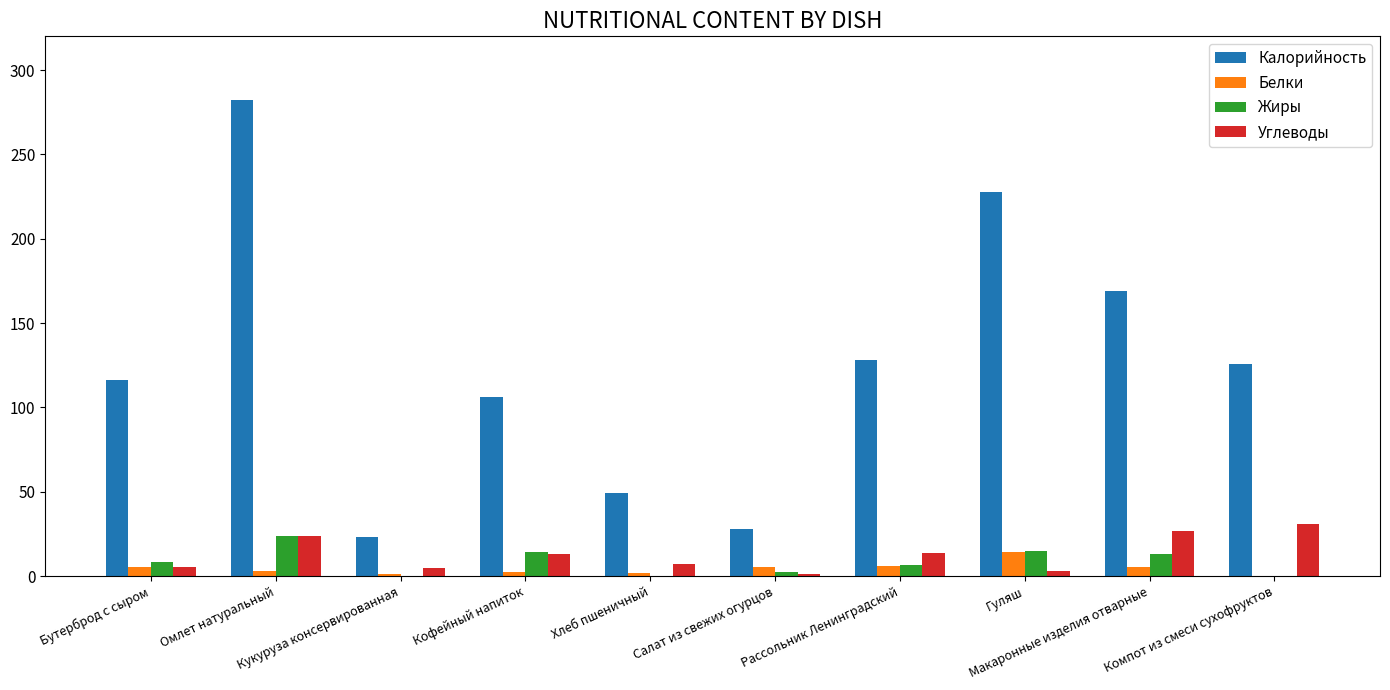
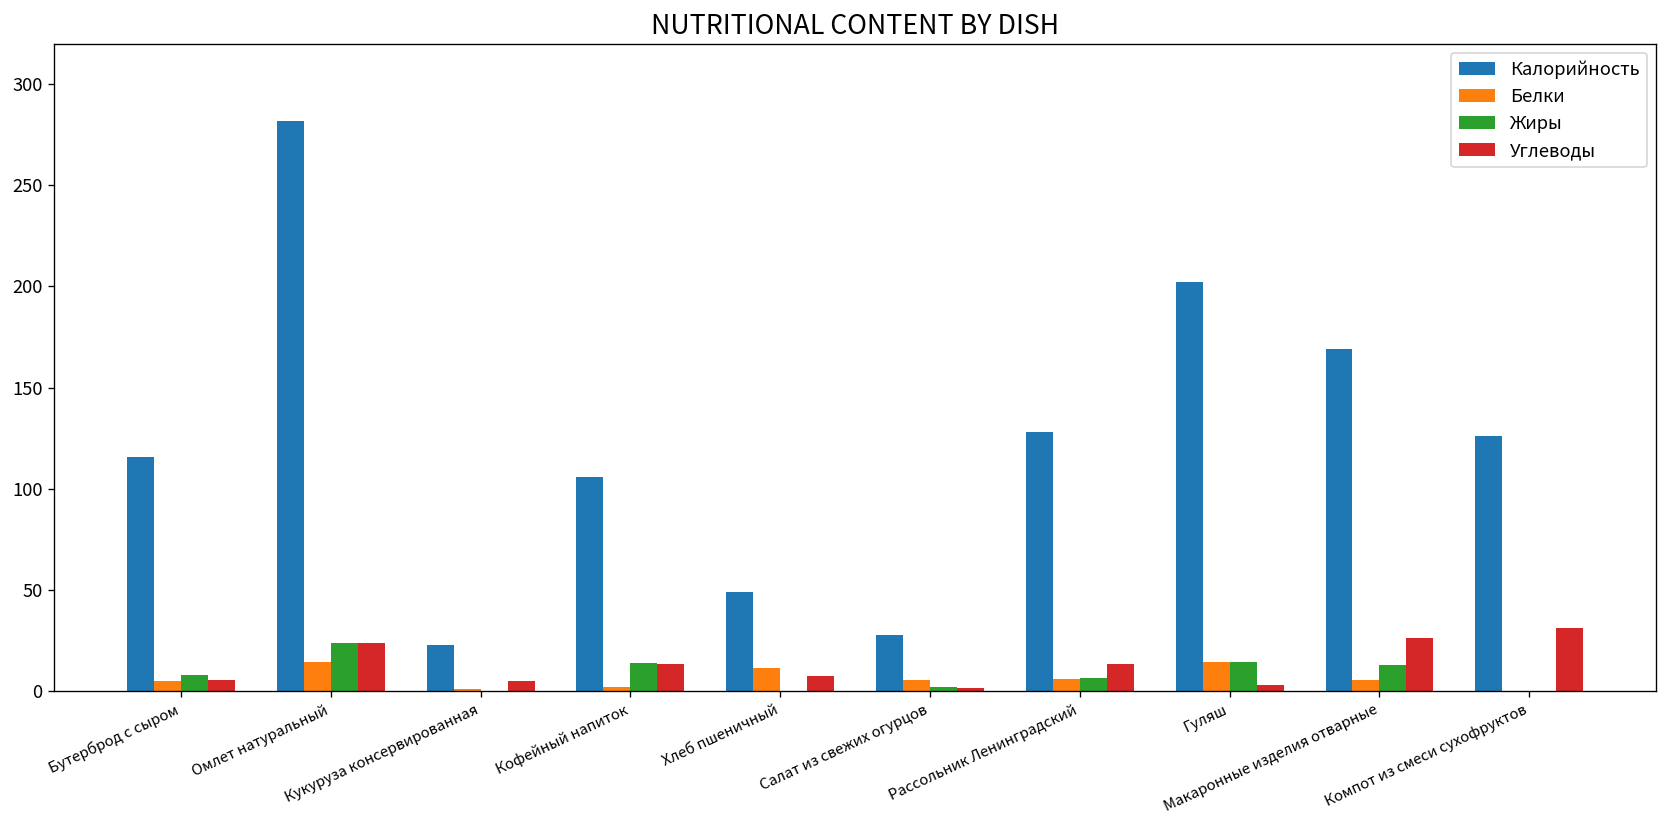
  {
    "Калорийность": {
      "Бутерброд с сыром": 116,
      "Омлет натуральный": 282,
      "Кукуруза консервированная": 23,
      "Кофейный напиток": 106,
      "Хлеб пшеничный": 49,
      "Салат из свежих огурцов": 28,
      "Рассольник Ленинградский": 128,
-     "Гуляш": 228,
+     "Гуляш": 202,
      "Макаронные изделия отварные": 169,
      "Компот из смеси сухофруктов": 126
    },
    "Белки": {
      "Бутерброд с сыром": 5,
-     "Омлет натуральный": 3,
+     "Омлет натуральный": 15,
      "Кофейный напиток": 2,
-     "Хлеб пшеничный": 2,
+     "Хлеб пшеничный": 11,
      "Салат из свежих огурцов": 6,
      "Рассольник Ленинградский": 6,
      "Гуляш": 14,
      "Макаронные изделия отварные": 6
    },
    "Жиры": {
      "Бутерброд с сыром": 8,
      "Омлет натуральный": 24,
      "Кофейный напиток": 14,
      "Салат из свежих огурцов": 2,
      "Рассольник Ленинградский": 6,
      "Гуляш": 15,
      "Макаронные изделия отварные": 13,
      "Компот из смеси сухофруктов": 0
    },
    "Углеводы": {
      "Бутерброд с сыром": 6,
      "Омлет натуральный": 24,
      "Кукуруза консервированная": 5,
      "Кофейный напиток": 13,
      "Хлеб пшеничный": 7,
      "Салат из свежих огурцов": 2,
      "Рассольник Ленинградский": 13,
      "Гуляш": 3,
      "Макаронные изделия отварные": 26,
      "Компот из смеси сухофруктов": 31
    }
  }
